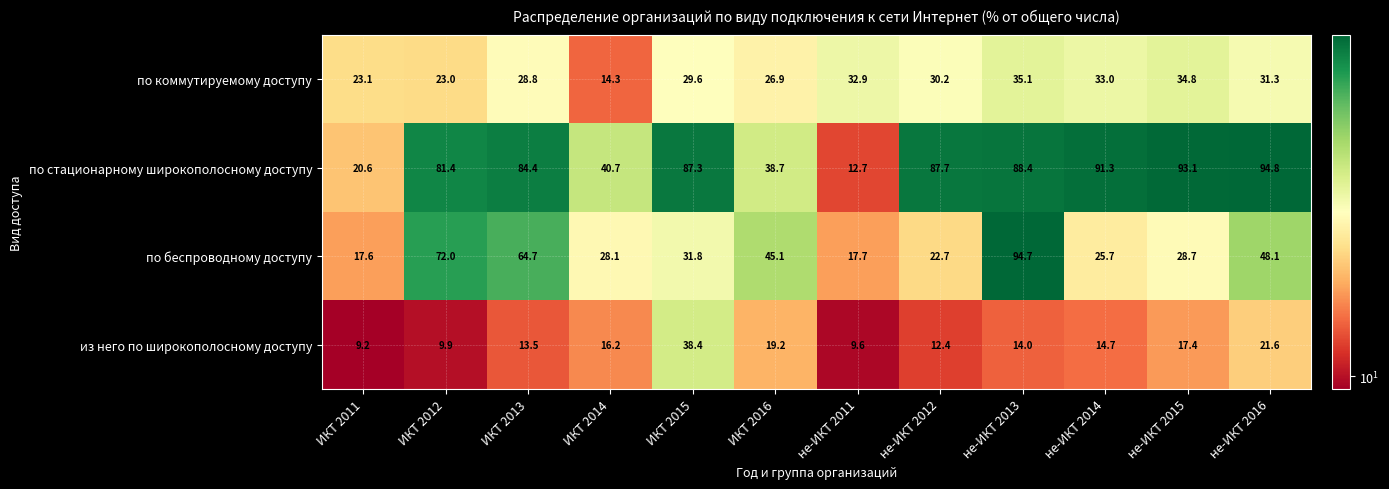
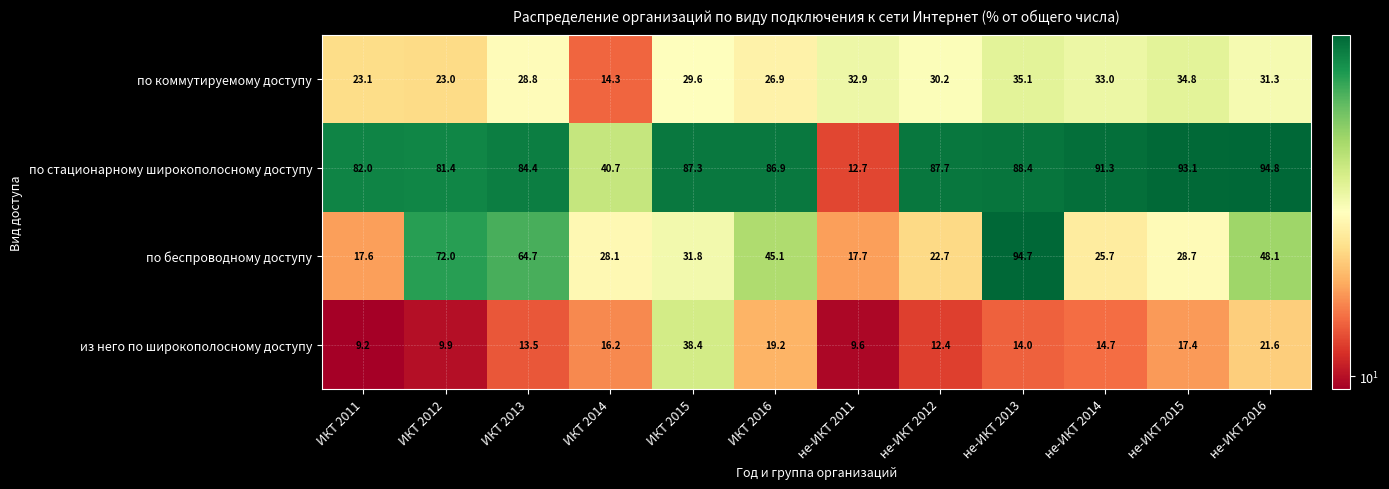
  {
    "по коммутируемому доступу": {
      "ИКТ 2011": 23.1,
      "ИКТ 2012": 23.0,
      "ИКТ 2013": 28.8,
      "ИКТ 2014": 14.3,
      "ИКТ 2015": 29.6,
      "ИКТ 2016": 26.9,
      "не-ИКТ 2011": 32.9,
      "не-ИКТ 2012": 30.2,
      "не-ИКТ 2013": 35.1,
      "не-ИКТ 2014": 33.0,
      "не-ИКТ 2015": 34.8,
      "не-ИКТ 2016": 31.3
    },
    "по стационарному широкополосному доступу": {
-     "ИКТ 2011": 20.6,
+     "ИКТ 2011": 82.0,
      "ИКТ 2012": 81.4,
      "ИКТ 2013": 84.4,
      "ИКТ 2014": 40.7,
      "ИКТ 2015": 87.3,
-     "ИКТ 2016": 38.7,
+     "ИКТ 2016": 86.9,
      "не-ИКТ 2011": 12.7,
      "не-ИКТ 2012": 87.7,
      "не-ИКТ 2013": 88.4,
      "не-ИКТ 2014": 91.3,
      "не-ИКТ 2015": 93.1,
      "не-ИКТ 2016": 94.8
    },
    "по беспроводному доступу": {
      "ИКТ 2011": 17.6,
      "ИКТ 2012": 72.0,
      "ИКТ 2013": 64.7,
      "ИКТ 2014": 28.1,
      "ИКТ 2015": 31.8,
      "ИКТ 2016": 45.1,
      "не-ИКТ 2011": 17.7,
      "не-ИКТ 2012": 22.7,
      "не-ИКТ 2013": 94.7,
      "не-ИКТ 2014": 25.7,
      "не-ИКТ 2015": 28.7,
      "не-ИКТ 2016": 48.1
    },
    "из него по широкополосному доступу": {
      "ИКТ 2011": 9.2,
      "ИКТ 2012": 9.9,
      "ИКТ 2013": 13.5,
      "ИКТ 2014": 16.2,
      "ИКТ 2015": 38.4,
      "ИКТ 2016": 19.2,
      "не-ИКТ 2011": 9.6,
      "не-ИКТ 2012": 12.4,
      "не-ИКТ 2013": 14.0,
      "не-ИКТ 2014": 14.7,
      "не-ИКТ 2015": 17.4,
      "не-ИКТ 2016": 21.6
    }
  }
